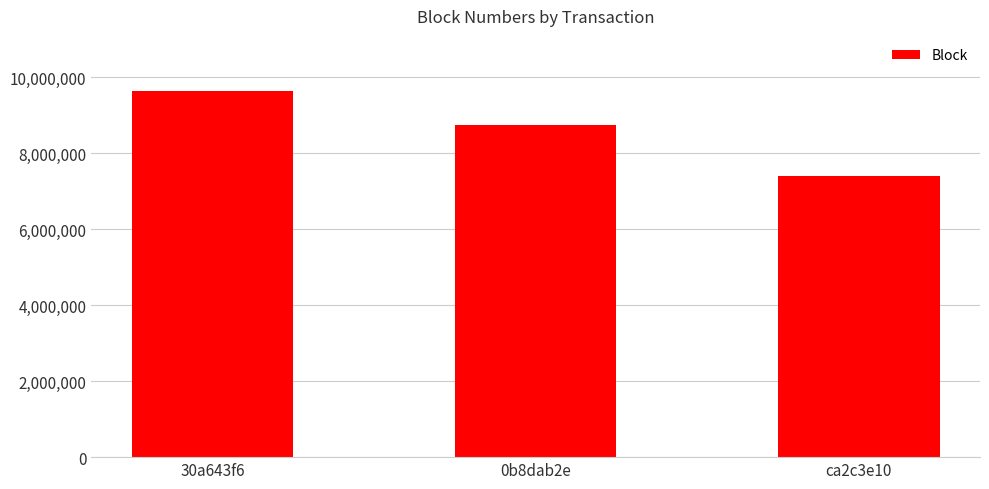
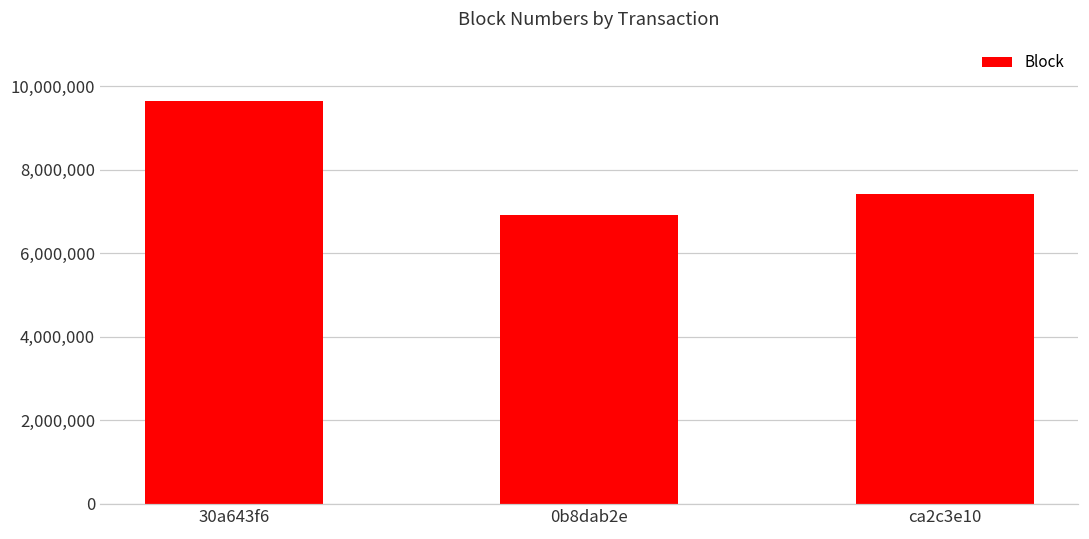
  {
    "30a643f6": "9,600,000",
-   "0b8dab2e": "8,700,000",
+   "0b8dab2e": "6,900,000",
    "ca2c3e10": "7,400,000"
  }
